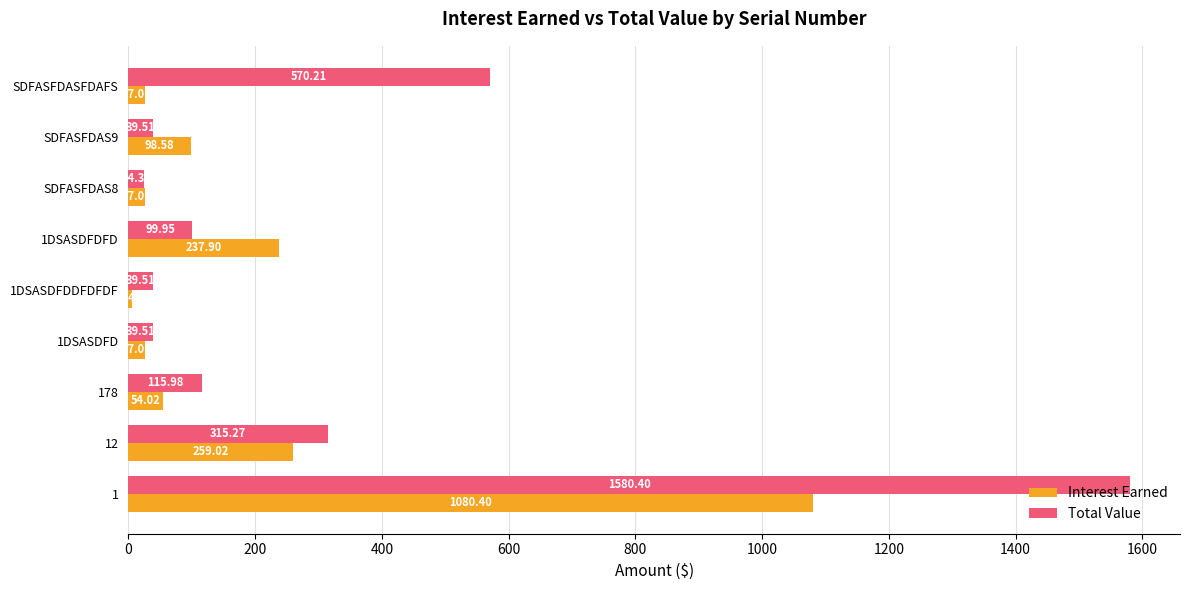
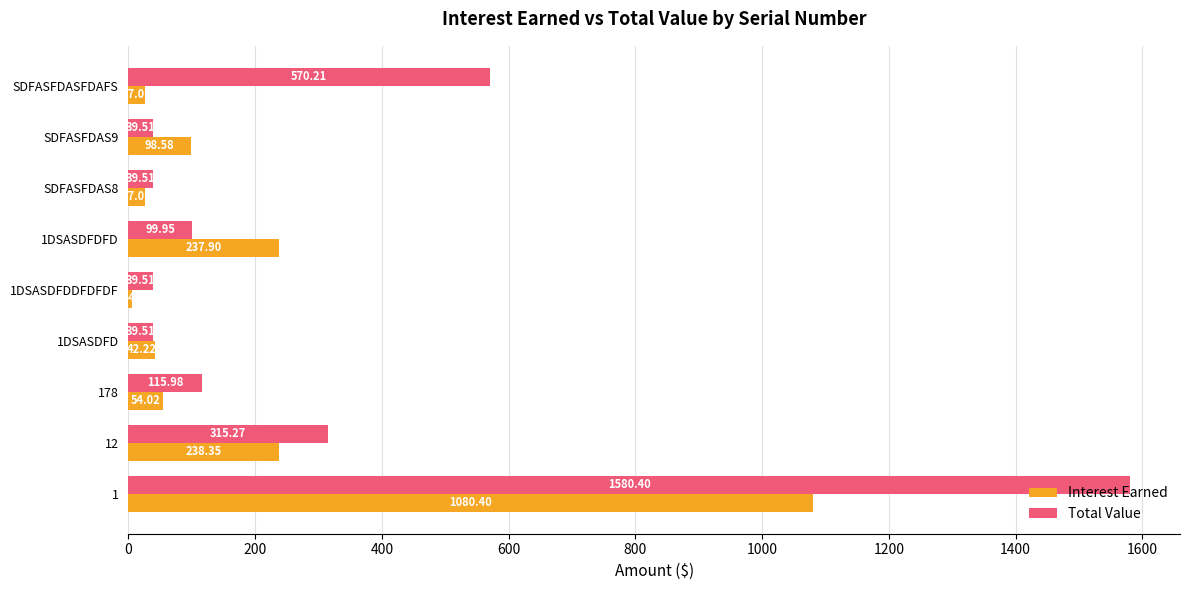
  {
    "Interest Earned": {
      "SDFASFDASFDAFS": 27.01,
      "SDFASFDAS9": 98.58,
      "SDFASFDAS8": 27.01,
      "1DSASDFDFD": 237.90,
-     "1DSASDFD": 27.01,
+     "1DSASDFD": 42.22,
      "178": 54.02,
-     "12": 259.02,
+     "12": 238.35,
      "1": 1080.40
    },
    "Total Value": {
-     "SDFASFDAS8": 20
+     "SDFASFDAS8": 40
    }
  }
